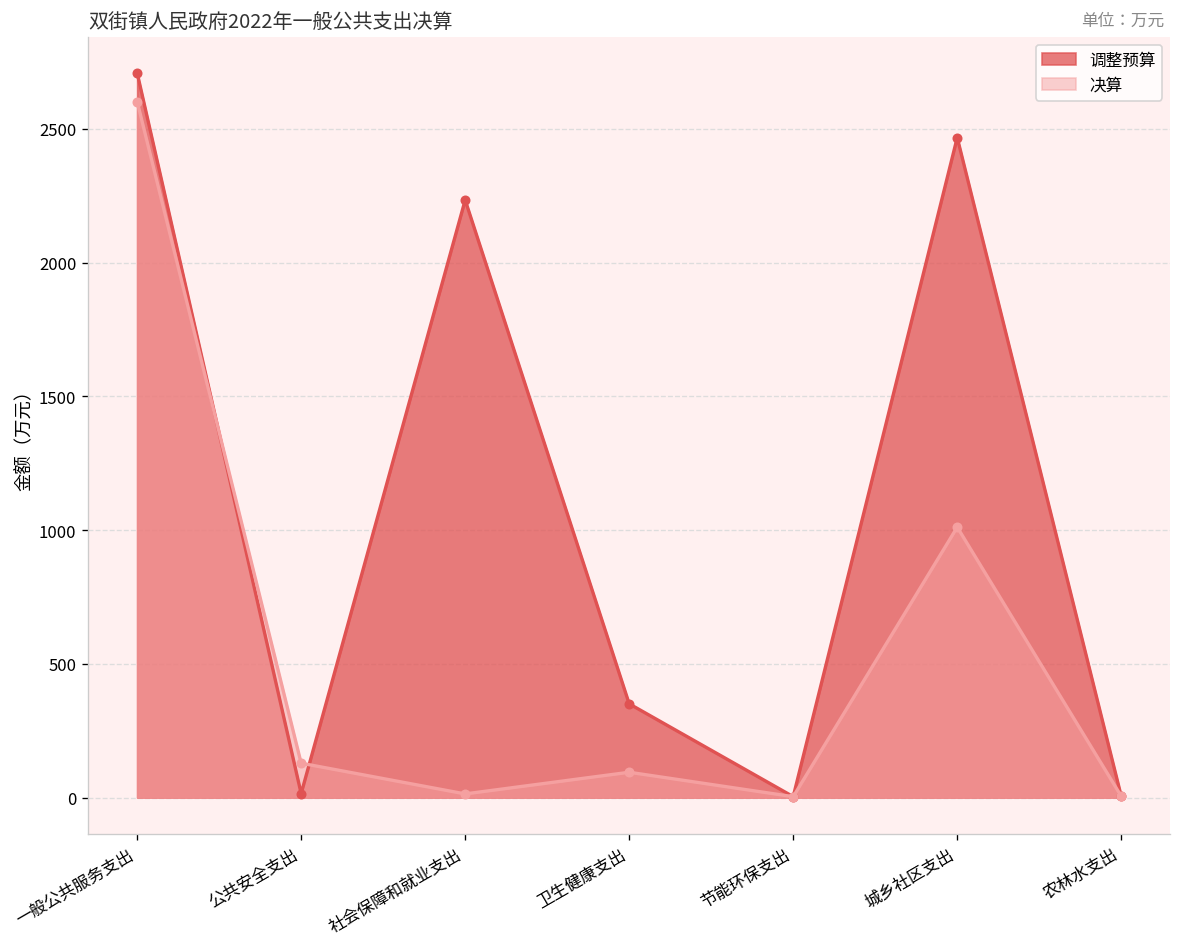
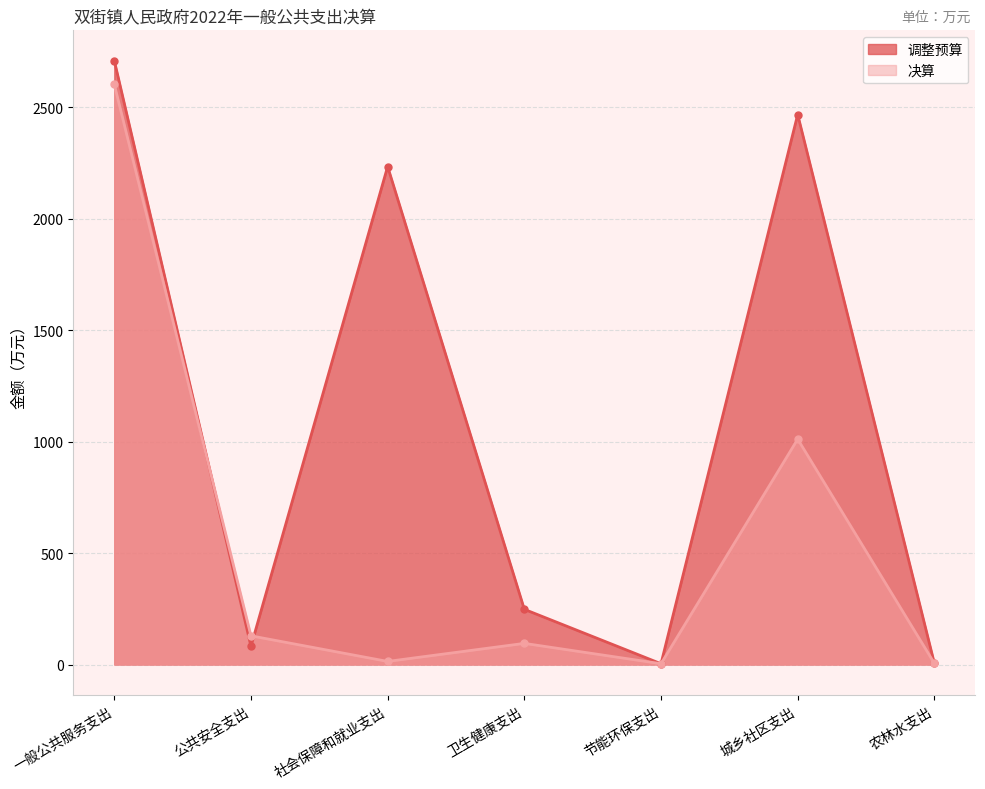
  {
    "调整预算": {
      "一般公共服务支出": 2710,
-     "公共安全支出": 20,
+     "公共安全支出": 80,
      "社会保障和就业支出": 2230,
-     "卫生健康支出": 350,
+     "卫生健康支出": 250,
      "城乡社区支出": 2470
    },
    "决算": {
      "一般公共服务支出": 2600,
      "公共安全支出": 130,
      "社会保障和就业支出": 10,
      "卫生健康支出": 90,
      "城乡社区支出": 1010
    }
  }
